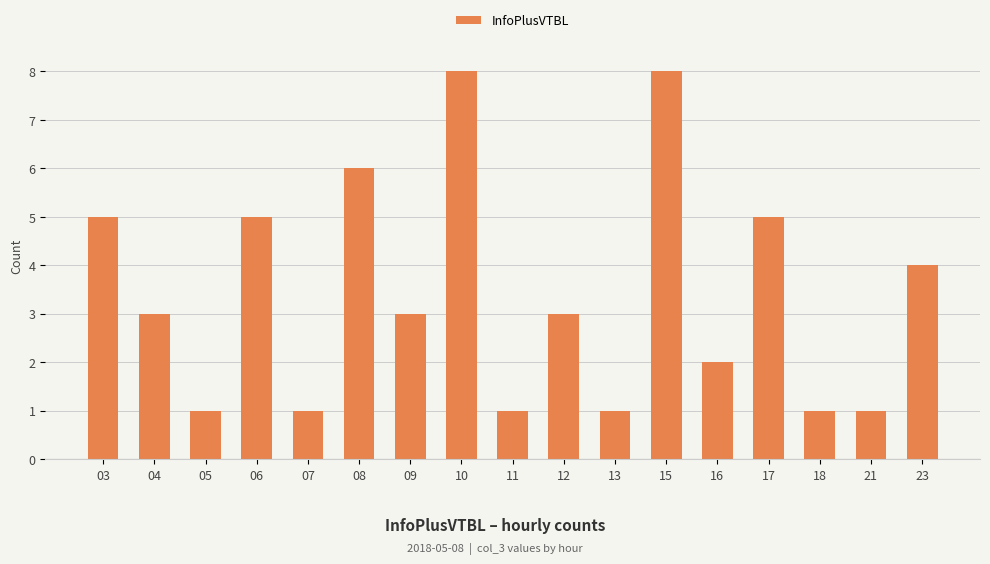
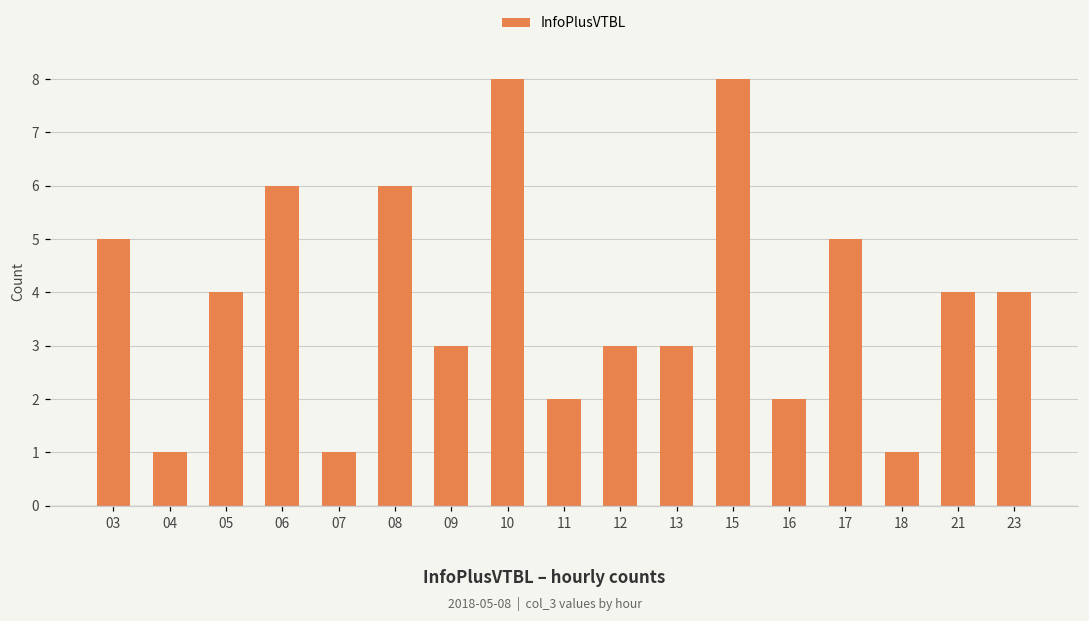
  {
    "03": 5,
-   "04": 3,
-   "05": 1,
-   "06": 5,
+   "04": 1,
+   "05": 4,
+   "06": 6,
    "07": 1,
    "08": 6,
    "09": 3,
    "10": 8,
-   "11": 1,
+   "11": 2,
    "12": 3,
-   "13": 1,
+   "13": 3,
    "15": 8,
    "16": 2,
    "17": 5,
    "18": 1,
-   "21": 1,
+   "21": 4,
    "23": 4
  }
